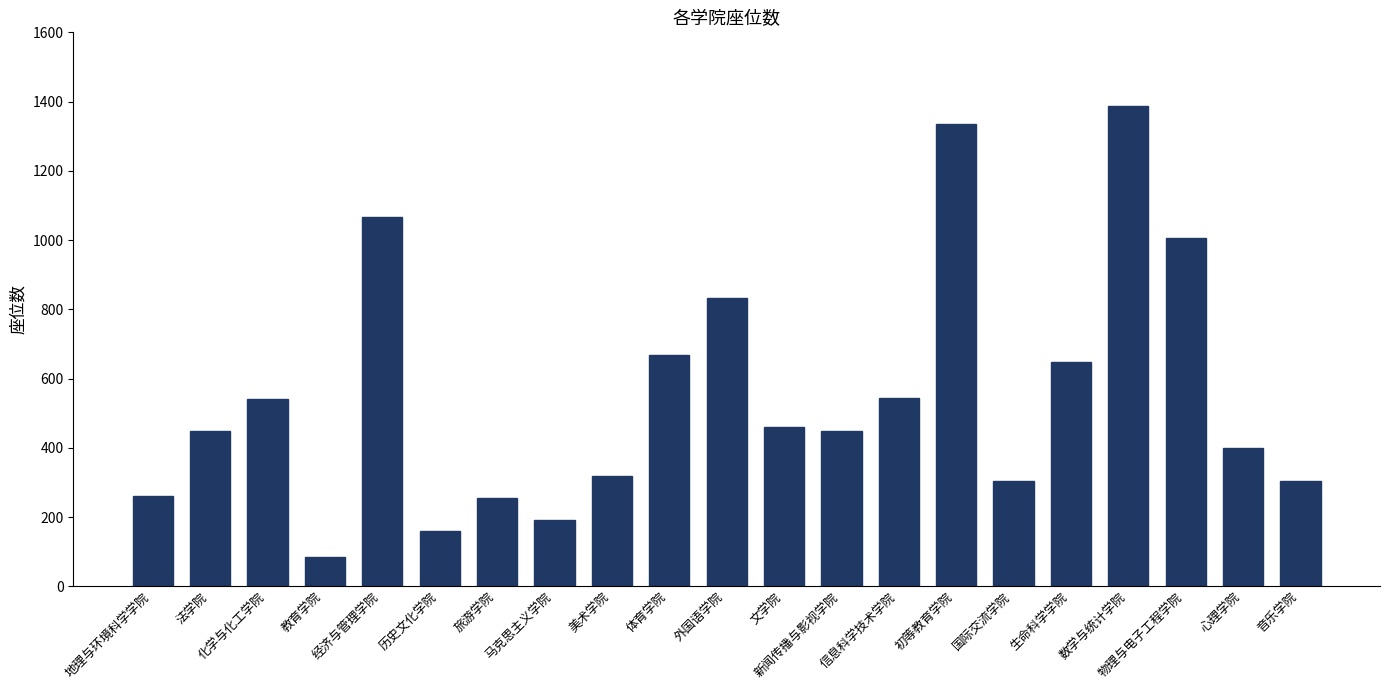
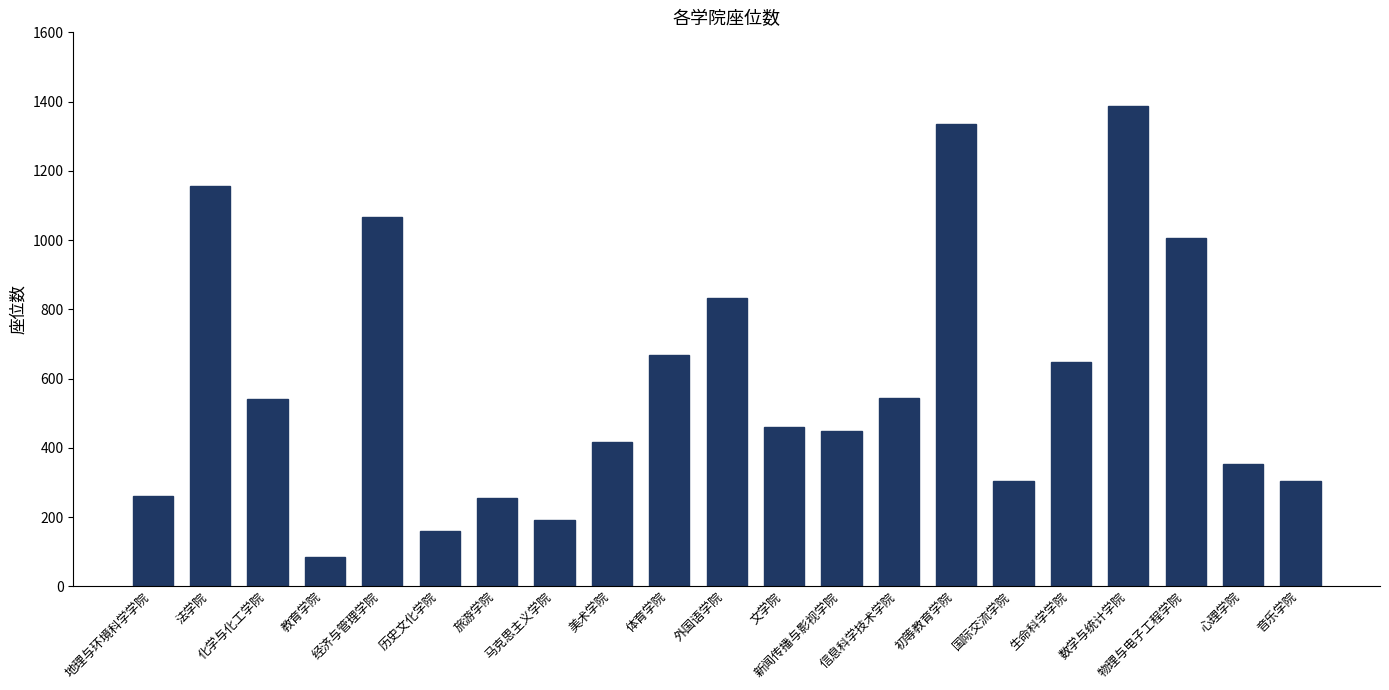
  {
    "地理与环境科学学院": 260,
-   "法学院": 450,
+   "法学院": 1160,
    "化学与化工学院": 540,
    "教育学院": 80,
    "经济与管理学院": 1070,
    "历史文化学院": 160,
    "旅游学院": 260,
    "马克思主义学院": 190,
-   "美术学院": 320,
+   "美术学院": 420,
    "体育学院": 670,
    "外国语学院": 830,
    "文学院": 460,
    "新闻传播与影视学院": 450,
    "信息科学技术学院": 550,
    "初等教育学院": 1330,
    "国际交流学院": 310,
    "生命科学学院": 650,
    "数学与统计学院": 1390,
    "物理与电子工程学院": 1010,
-   "心理学院": 400,
+   "心理学院": 350,
    "音乐学院": 310
  }
